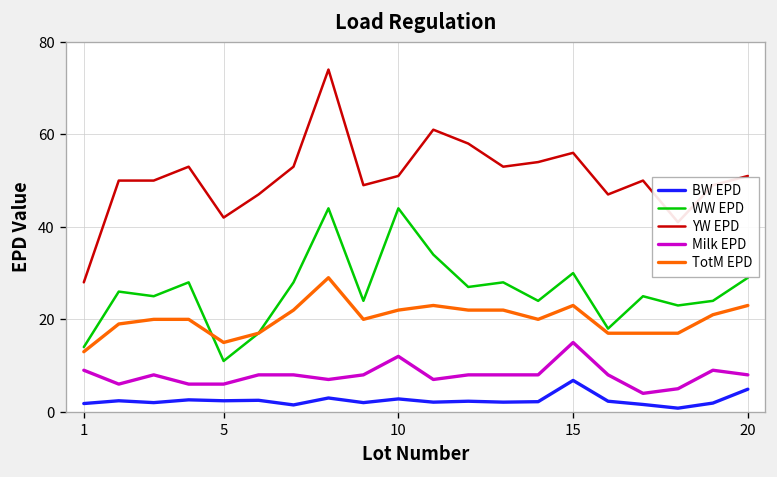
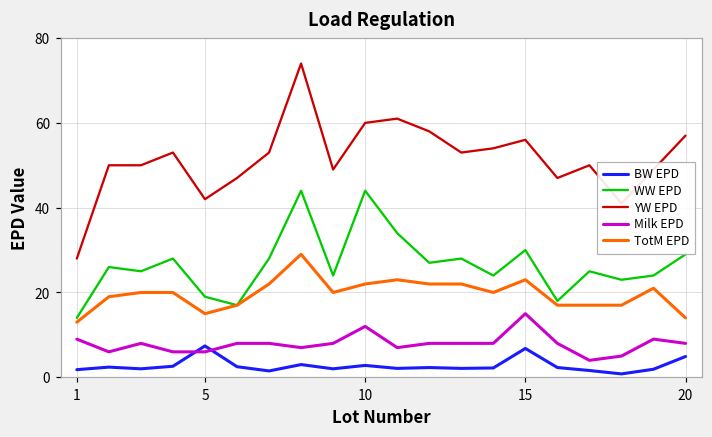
  {
    "BW EPD": {
      "1": 2,
-     "5": 2,
+     "5": 7,
      "10": 3,
      "15": 7,
      "20": 5
    },
    "WW EPD": {
      "1": 14,
-     "5": 11,
+     "5": 19,
      "10": 44,
      "15": 30,
      "20": 29
    },
    "YW EPD": {
      "1": 28,
      "5": 42,
-     "10": 51,
+     "10": 60,
      "15": 56,
-     "20": 51
+     "20": 57
    },
    "Milk EPD": {
      "1": 9,
      "5": 6,
      "10": 12,
      "15": 15,
      "20": 8
    },
    "TotM EPD": {
      "1": 13,
      "5": 15,
      "10": 22,
      "15": 23,
-     "20": 23
+     "20": 14
    }
  }
